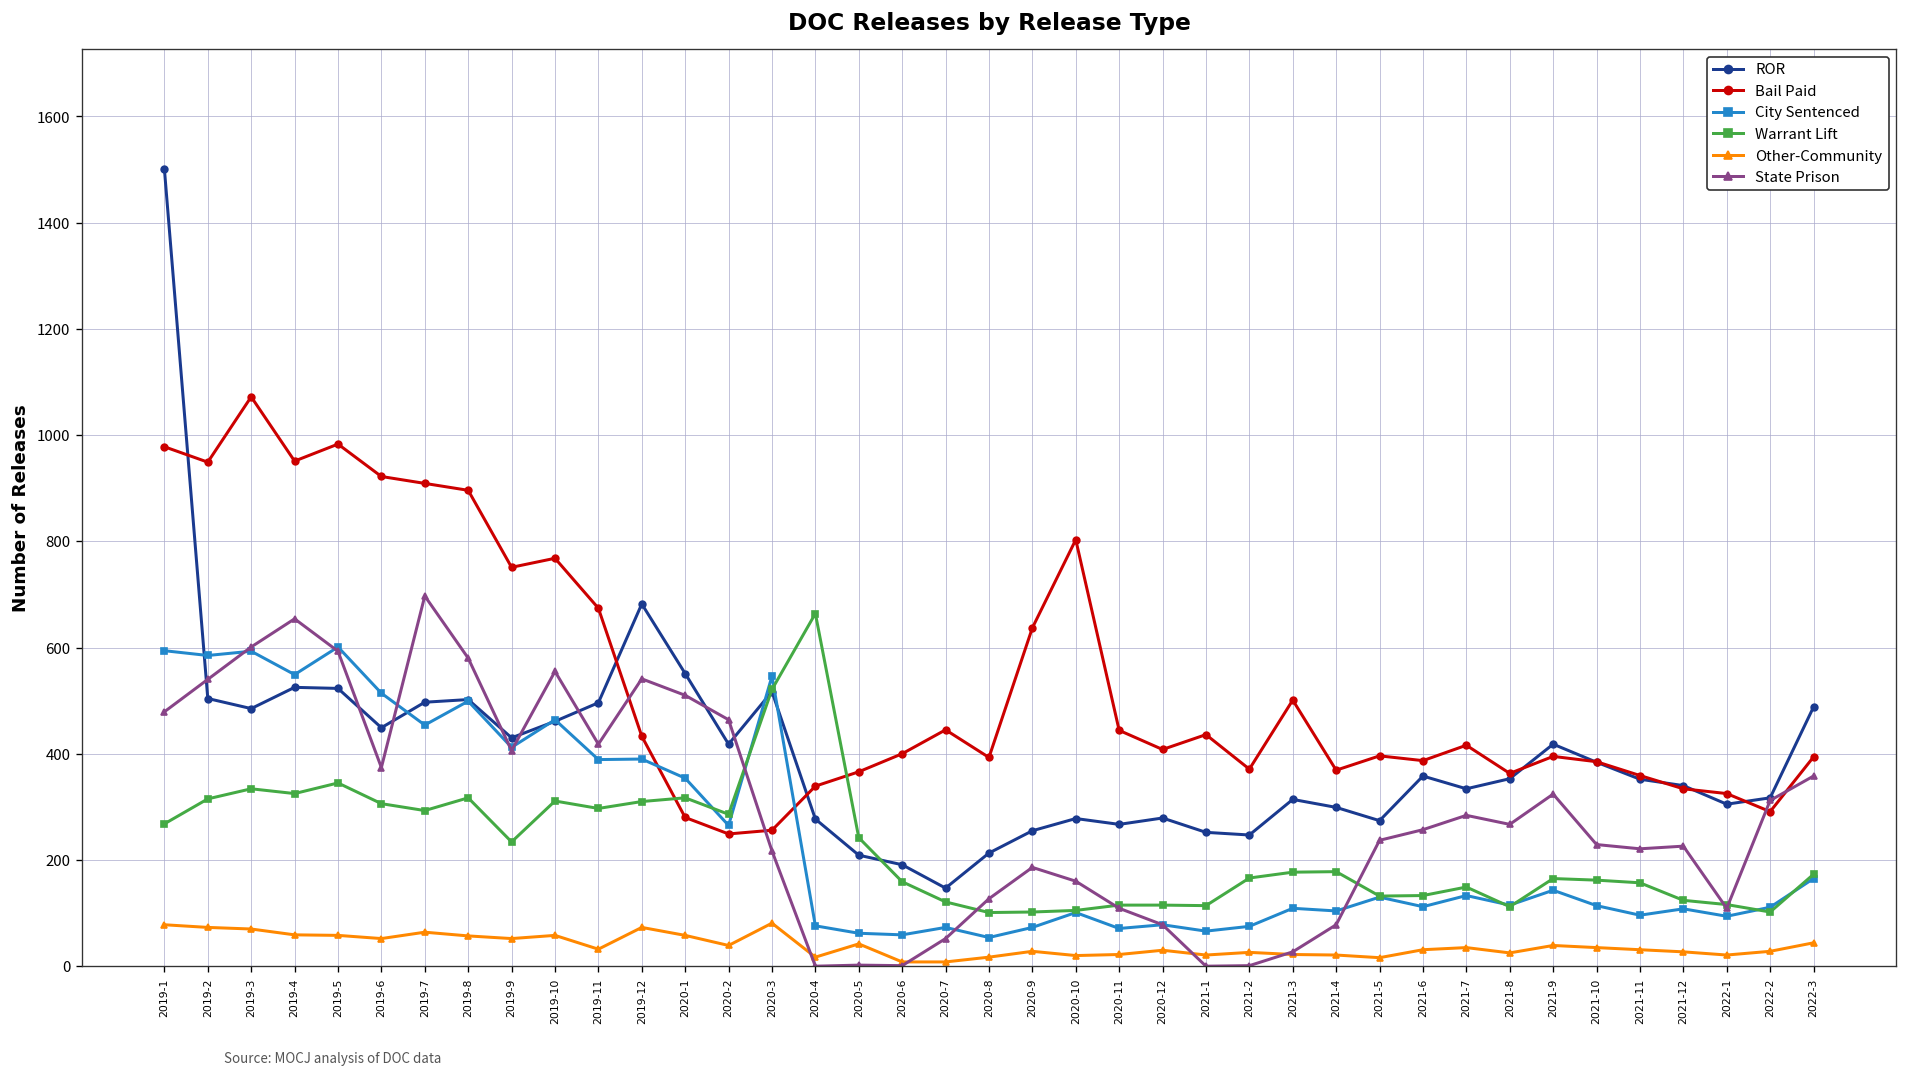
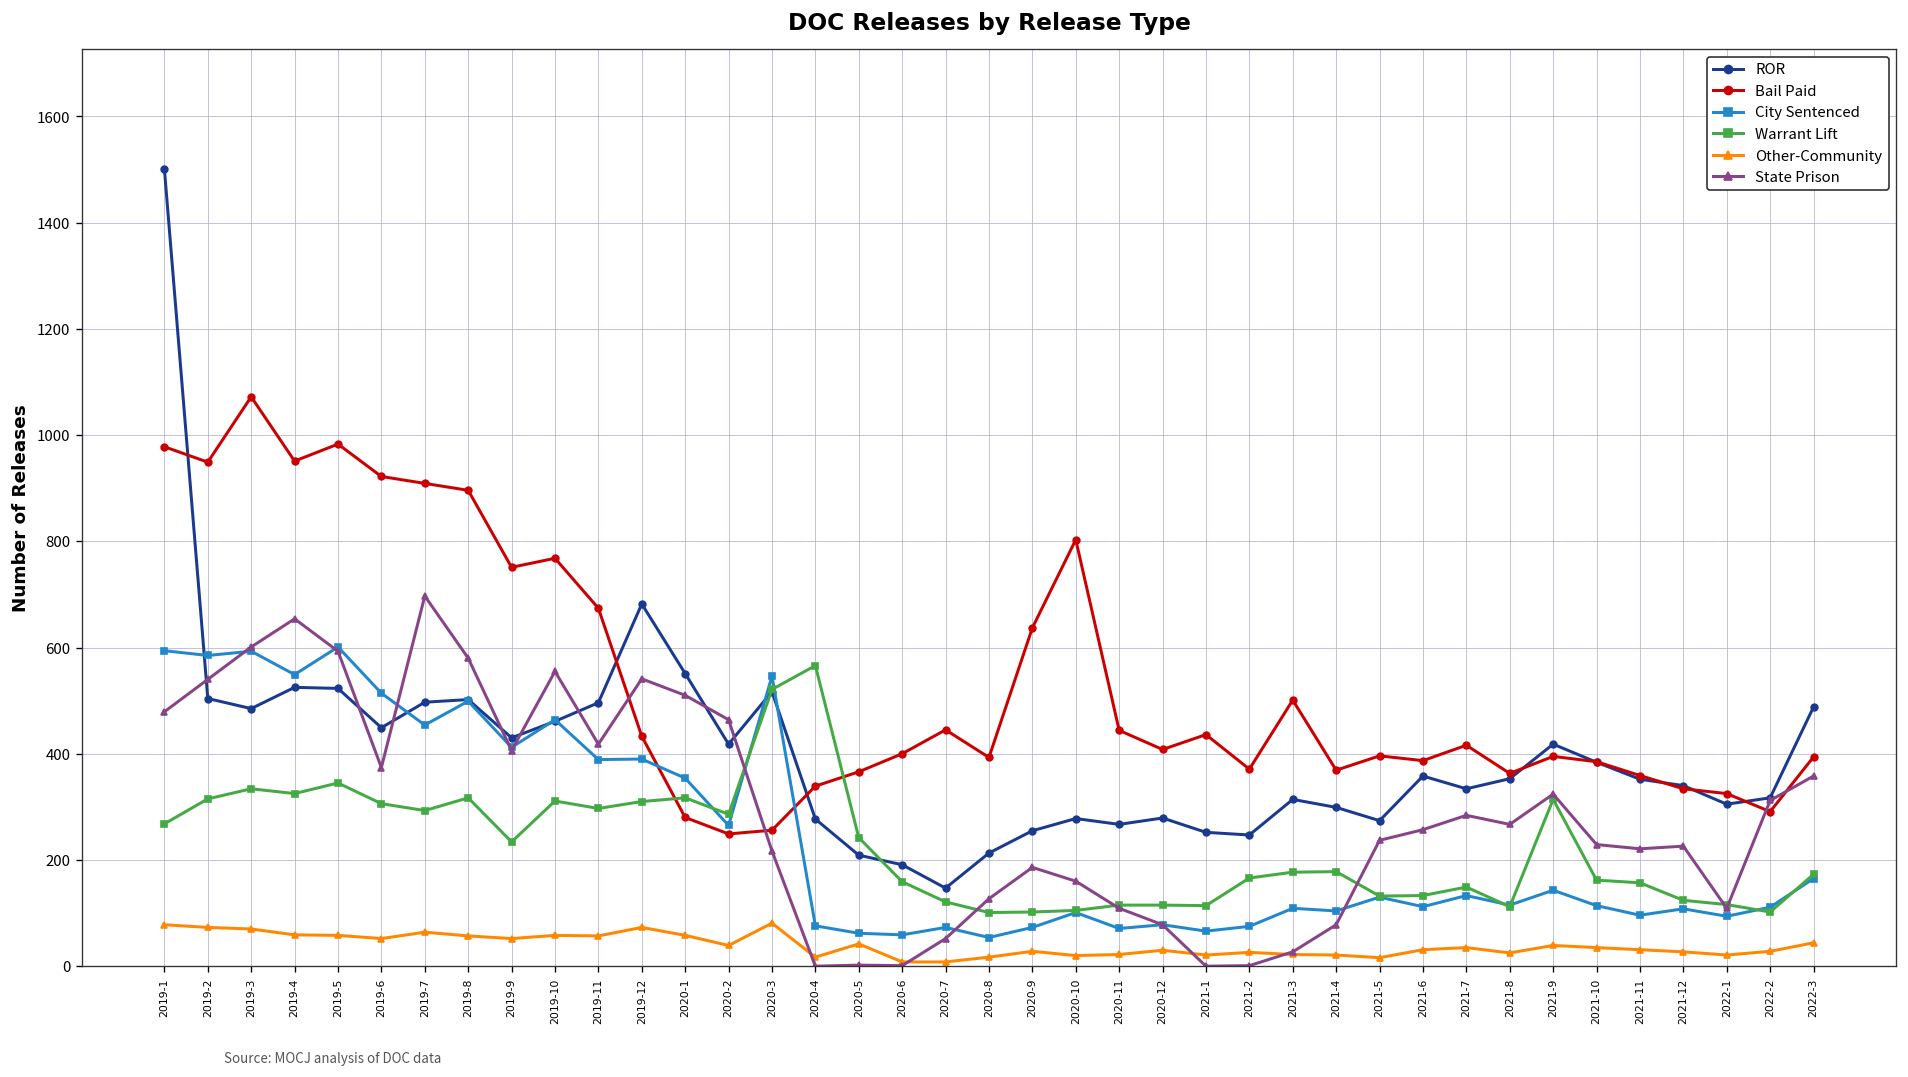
  {
    "Warrant Lift": {
      "2019-1": 270,
      "2019-2": 320,
      "2019-3": 330,
      "2019-4": 330,
      "2019-5": 350,
      "2019-6": 310,
      "2019-7": 290,
      "2019-8": 320,
      "2019-9": 230,
      "2019-10": 310,
      "2019-11": 300,
      "2019-12": 310,
      "2020-1": 320,
      "2020-2": 290,
-     "2020-4": 660,
+     "2020-4": 570,
      "2020-5": 240,
      "2020-6": 160,
      "2020-7": 120,
      "2020-8": 100,
      "2020-9": 100,
      "2020-11": 120,
      "2020-12": 120,
      "2021-1": 110,
      "2021-2": 170,
      "2021-3": 180,
      "2021-4": 180,
      "2021-6": 130,
      "2021-7": 150,
-     "2021-9": 170,
+     "2021-9": 310,
      "2021-10": 160,
      "2021-11": 160,
      "2021-12": 120,
      "2022-1": 120,
      "2022-2": 100,
      "2022-3": 170
    },
    "Other-Community": {
      "2019-1": 80,
      "2019-2": 70,
      "2019-3": 70,
      "2019-4": 60,
      "2019-5": 60,
      "2019-6": 50,
      "2019-7": 60,
      "2019-8": 60,
      "2019-9": 50,
      "2019-10": 60,
-     "2019-11": 30,
+     "2019-11": 60,
      "2019-12": 70,
      "2020-1": 60,
      "2020-2": 40,
      "2020-3": 80,
      "2020-4": 20,
      "2020-5": 40,
      "2020-6": 10,
      "2020-7": 10,
      "2020-8": 20,
      "2020-9": 30,
      "2020-10": 20,
      "2020-11": 20,
      "2020-12": 30,
      "2021-1": 20,
      "2021-2": 30,
      "2021-4": 20,
      "2021-5": 20,
      "2021-6": 30,
      "2021-7": 40,
      "2021-8": 30,
      "2021-9": 40,
      "2021-10": 40,
      "2021-11": 30,
      "2021-12": 30,
      "2022-1": 20,
      "2022-2": 30,
      "2022-3": 40
    }
  }
